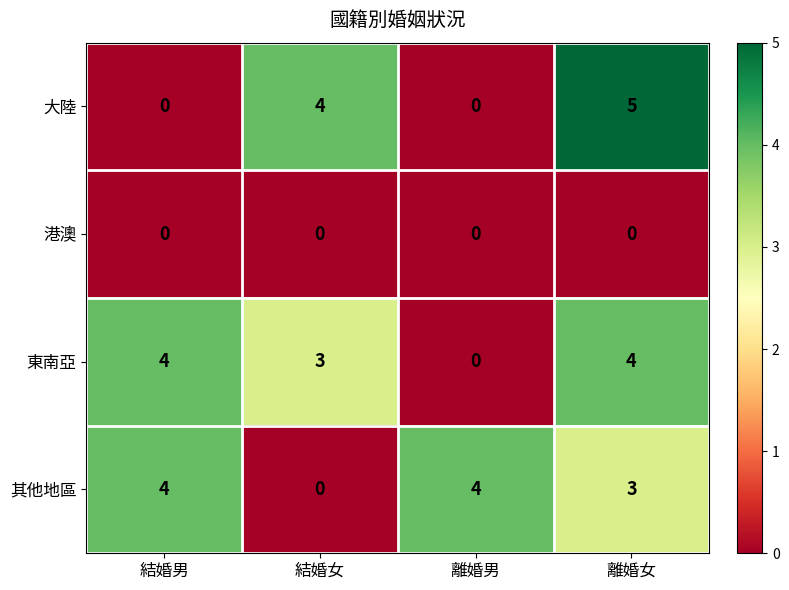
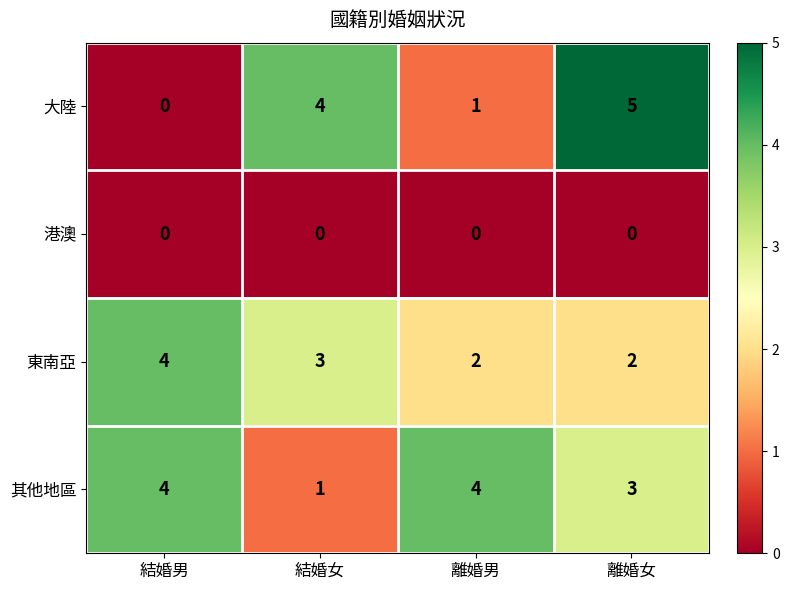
  {
    "大陸": {
      "結婚男": 0,
      "結婚女": 4,
-     "離婚男": 0,
+     "離婚男": 1,
      "離婚女": 5
    },
    "港澳": {
      "結婚男": 0,
      "結婚女": 0,
      "離婚男": 0,
      "離婚女": 0
    },
    "東南亞": {
      "結婚男": 4,
      "結婚女": 3,
-     "離婚男": 0,
-     "離婚女": 4
+     "離婚男": 2,
+     "離婚女": 2
    },
    "其他地區": {
      "結婚男": 4,
-     "結婚女": 0,
+     "結婚女": 1,
      "離婚男": 4,
      "離婚女": 3
    }
  }
